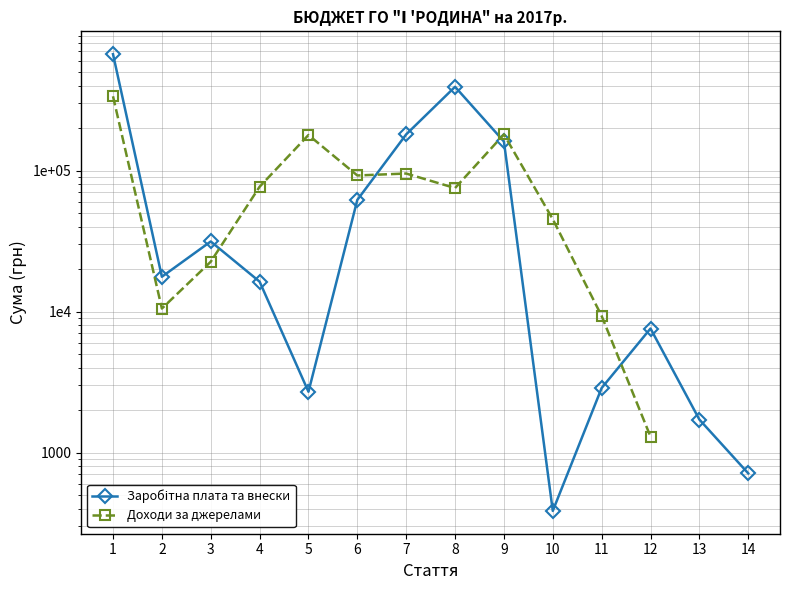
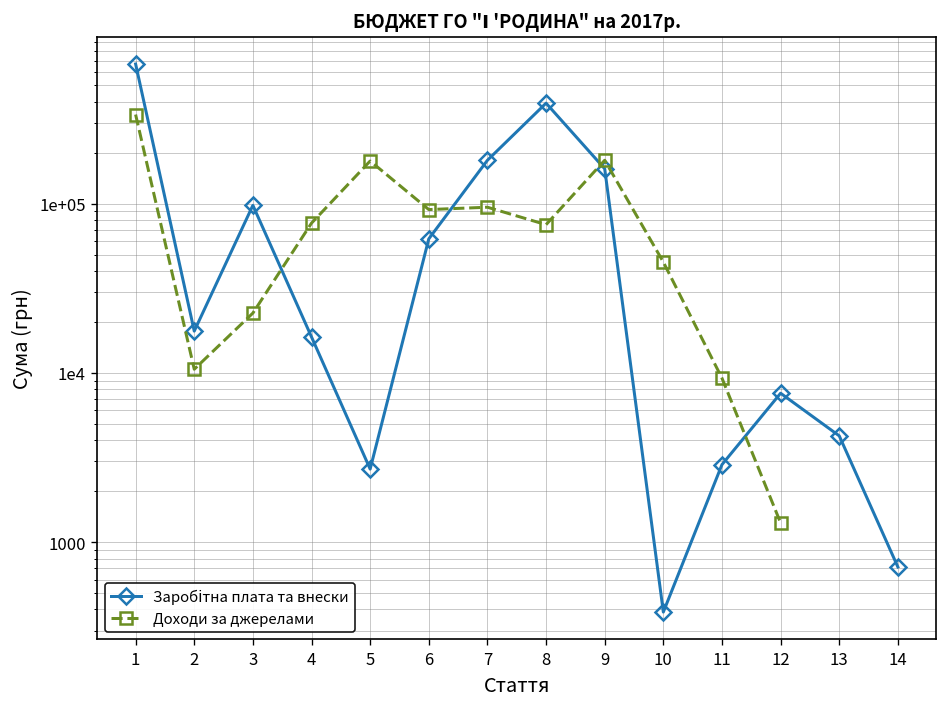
  {
    "Заробітна плата та внески": {
      "1": 700000,
      "2": 18000,
-     "3": 31000,
+     "3": 100000,
      "4": 16000,
      "5": 2700,
      "6": 60000,
      "7": 180000,
      "8": 390000,
      "9": 160000,
      "10": 390,
      "11": 2900,
      "12": 8000,
-     "13": 1700,
+     "13": 4200,
      "14": 700
    },
    "Доходи за джерелами": {
      "1": 340000,
      "2": 11000,
      "3": 23000,
      "4": 80000,
      "5": 180000,
      "6": 90000,
      "7": 100000,
      "8": 80000,
      "9": 180000,
      "10": 45000,
      "11": 9000,
      "12": 1300
    }
  }
